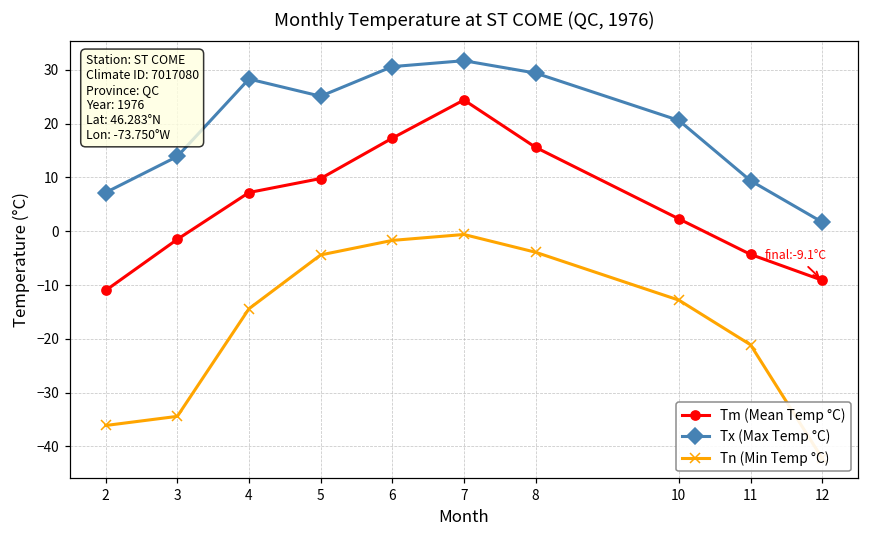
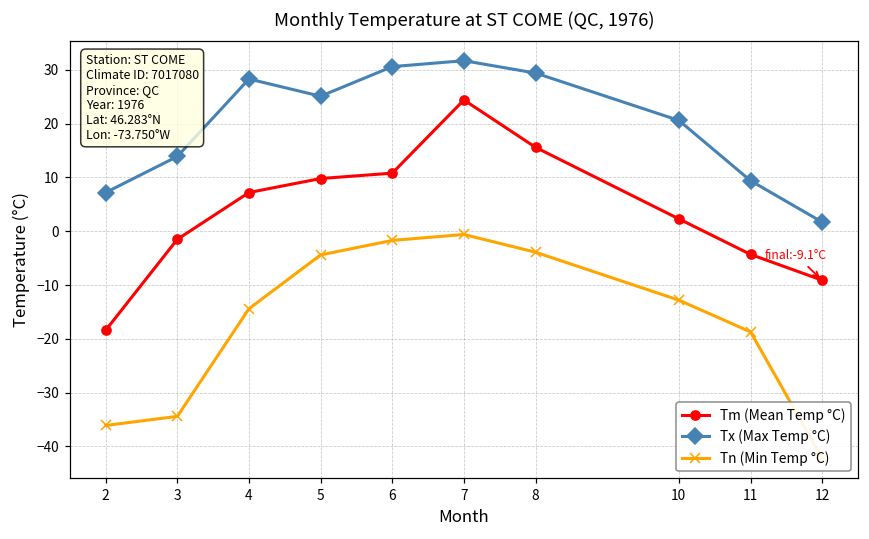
  {
    "Tm (Mean Temp °C)": {
-     "2": -11,
+     "2": -18,
      "3": -2,
      "4": 7,
      "5": 10,
-     "6": 17,
+     "6": 11,
      "7": 24,
      "8": 16,
      "10": 2,
      "11": -4
    },
    "Tx (Max Temp °C)": {
      "2": 7,
      "3": 14,
      "4": 28,
      "5": 25,
      "6": 31,
      "7": 32,
      "8": 29,
      "10": 21,
      "11": 9,
      "12": 2
    },
    "Tn (Min Temp °C)": {
      "2": -36,
      "3": -34,
      "4": -14,
      "5": -4,
      "6": -2,
      "7": -1,
      "8": -4,
      "10": -13,
-     "11": -21
+     "11": -19
    }
  }
